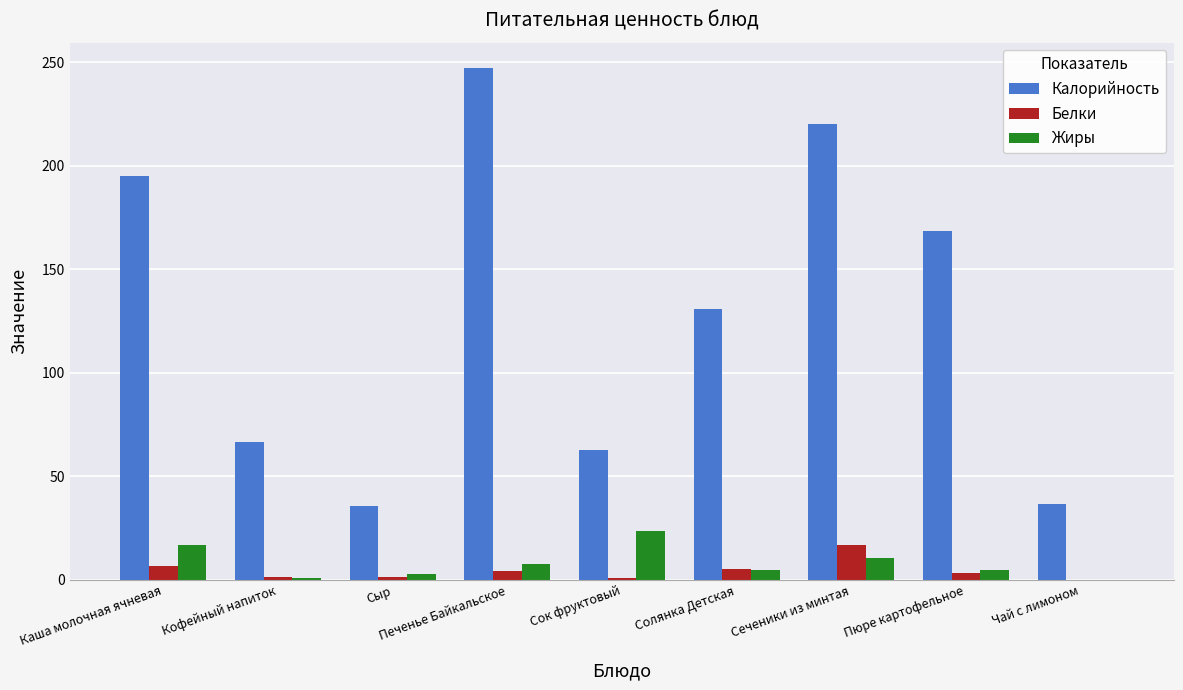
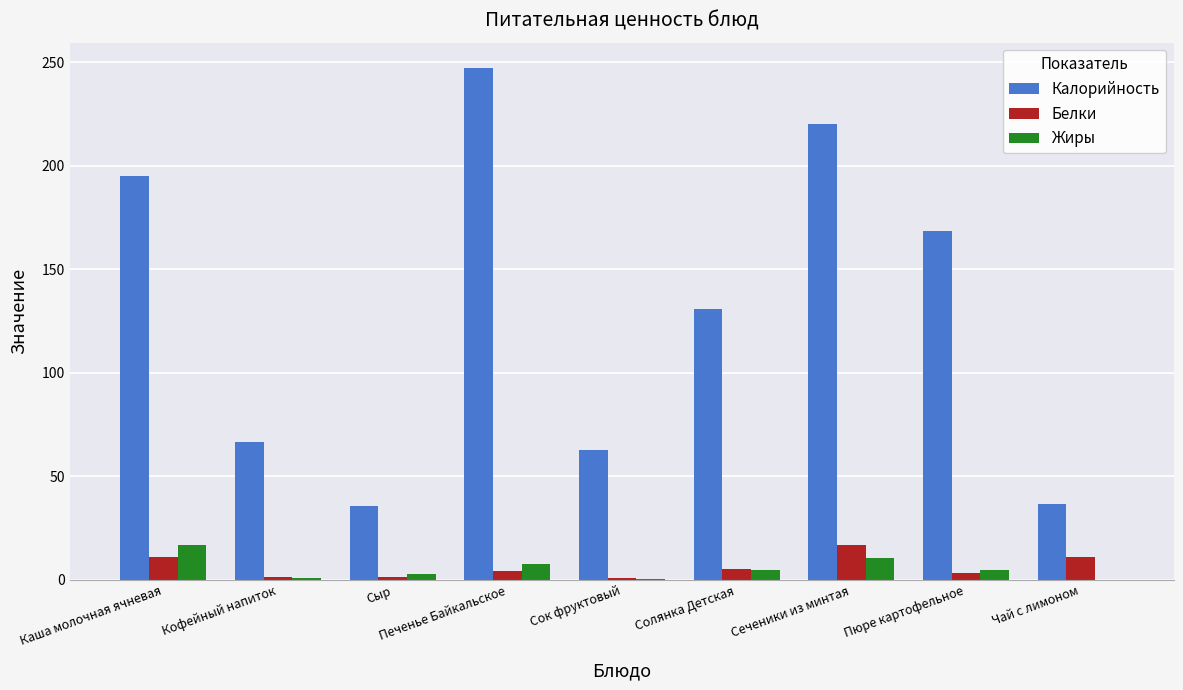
  {
    "Калорийность": {
      "Каша молочная ячневая": 195,
      "Кофейный напиток": 67,
      "Сыр": 36,
      "Печенье Байкальское": 247,
      "Сок фруктовый": 63,
      "Солянка Детская": 131,
      "Сеченики из минтая": 220,
      "Пюре картофельное": 168,
      "Чай с лимоном": 37
    },
    "Белки": {
-     "Каша молочная ячневая": 7,
+     "Каша молочная ячневая": 11,
      "Кофейный напиток": 2,
      "Сыр": 1,
      "Печенье Байкальское": 4,
      "Солянка Детская": 5,
      "Сеченики из минтая": 17,
      "Пюре картофельное": 3,
-     "Чай с лимоном": 0
+     "Чай с лимоном": 11
    },
    "Жиры": {
      "Каша молочная ячневая": 17,
      "Сыр": 3,
      "Печенье Байкальское": 8,
-     "Сок фруктовый": 24,
+     "Сок фруктовый": 0,
      "Солянка Детская": 5,
      "Сеченики из минтая": 10,
      "Пюре картофельное": 5,
      "Чай с лимоном": 0
    }
  }
